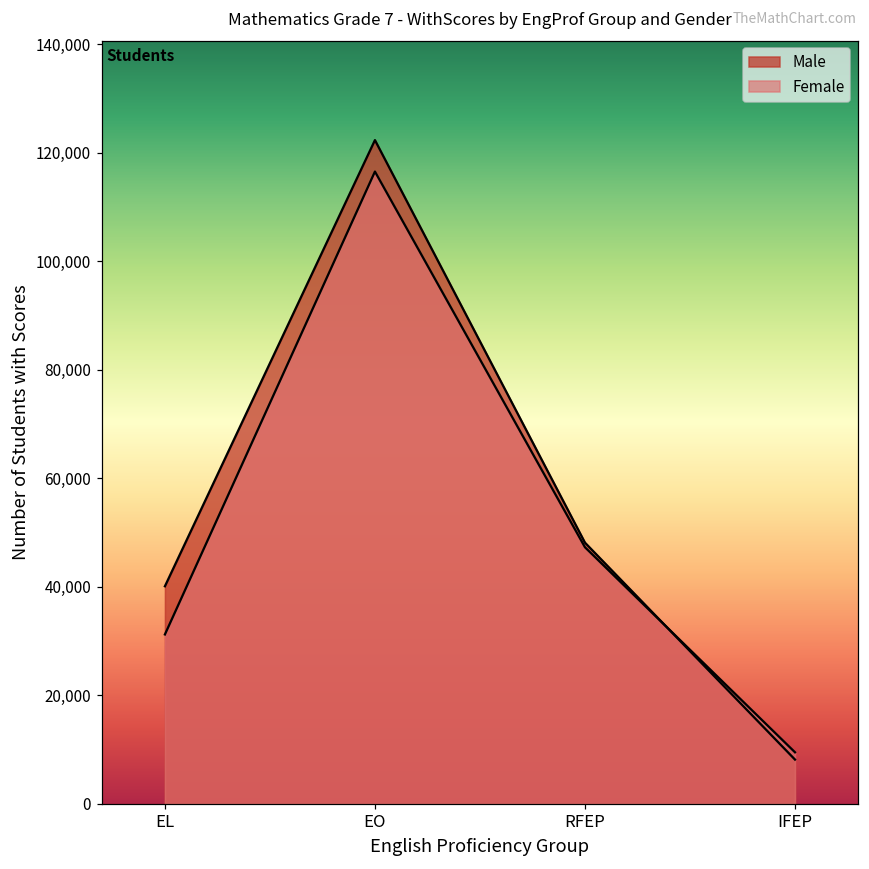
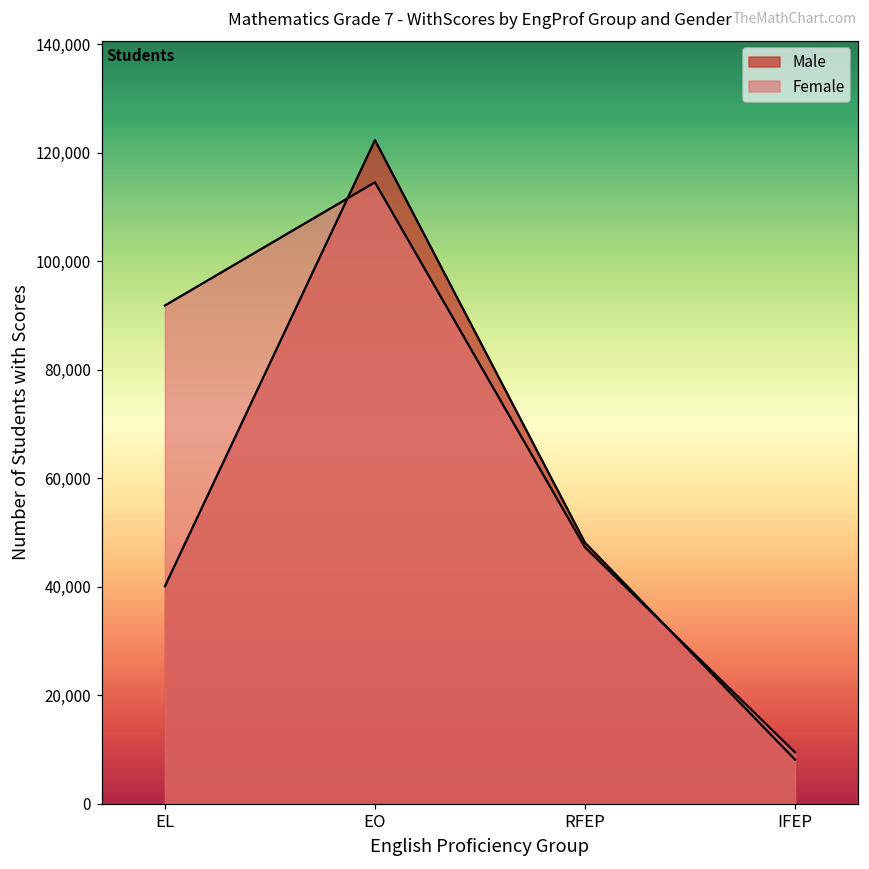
  {
    "Male": {
      "EL": "40,000",
      "EO": "122,000",
      "RFEP": "48,000",
      "IFEP": "8,000"
    },
    "Female": {
-     "EL": "31,000",
-     "EO": "117,000",
+     "EL": "92,000",
+     "EO": "115,000",
      "RFEP": "47,000",
      "IFEP": "9,000"
    }
  }
